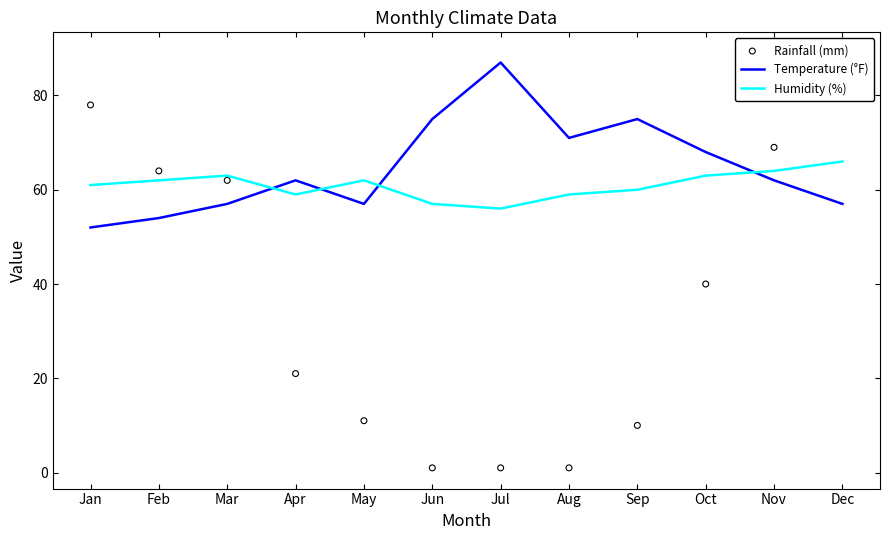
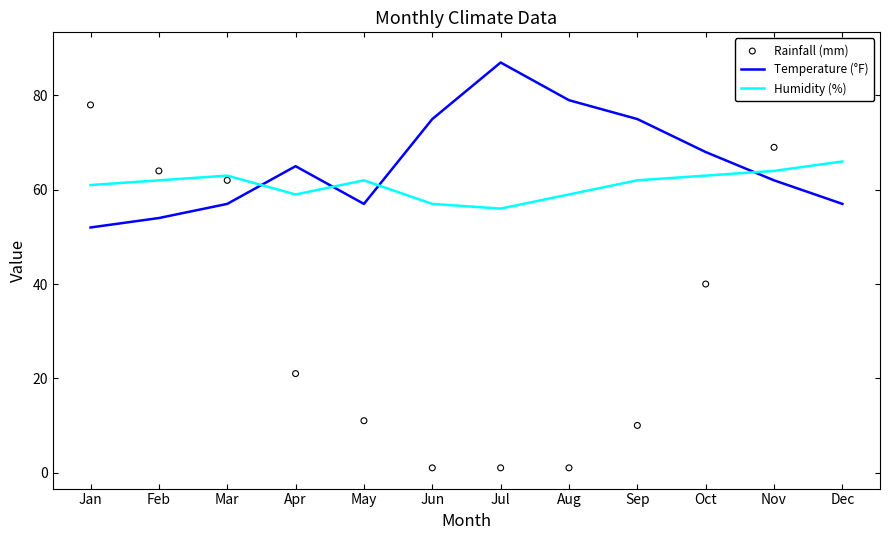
  {
    "Temperature (°F)": {
      "Jan": 52,
      "Feb": 54,
      "Mar": 57,
-     "Apr": 62,
+     "Apr": 65,
      "May": 57,
      "Jun": 75,
      "Jul": 87,
-     "Aug": 71,
+     "Aug": 79,
      "Sep": 75,
      "Oct": 68,
      "Nov": 62,
      "Dec": 57
    },
    "Humidity (%)": {
      "Jan": 61,
      "Feb": 62,
      "Mar": 63,
      "Apr": 59,
      "May": 62,
      "Jun": 57,
      "Jul": 56,
      "Aug": 59,
-     "Sep": 60,
+     "Sep": 62,
      "Oct": 63,
      "Nov": 64,
      "Dec": 66
    }
  }
